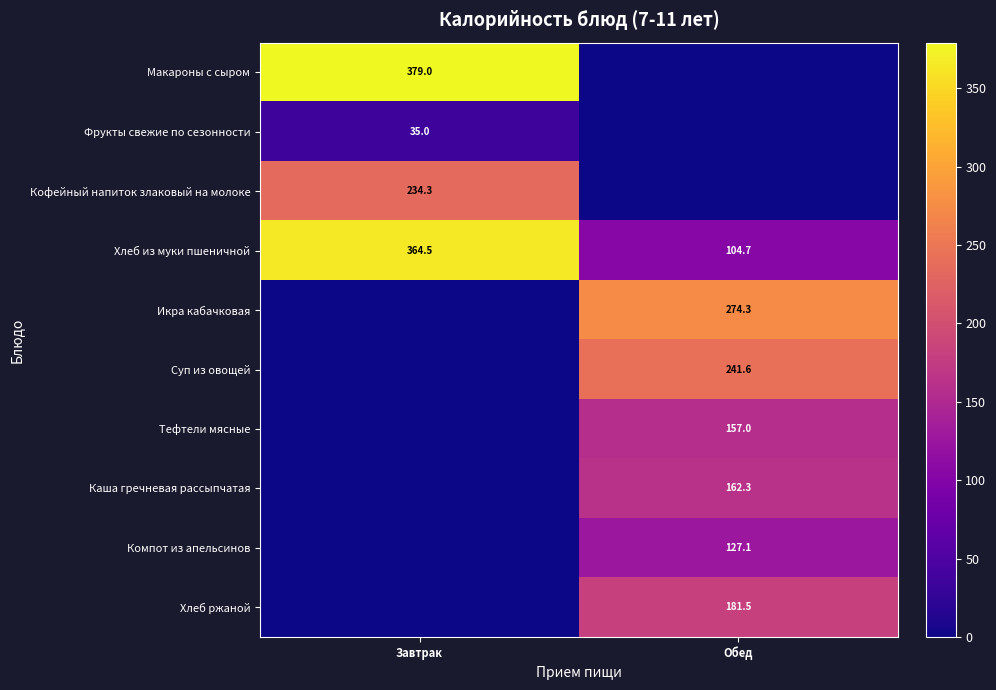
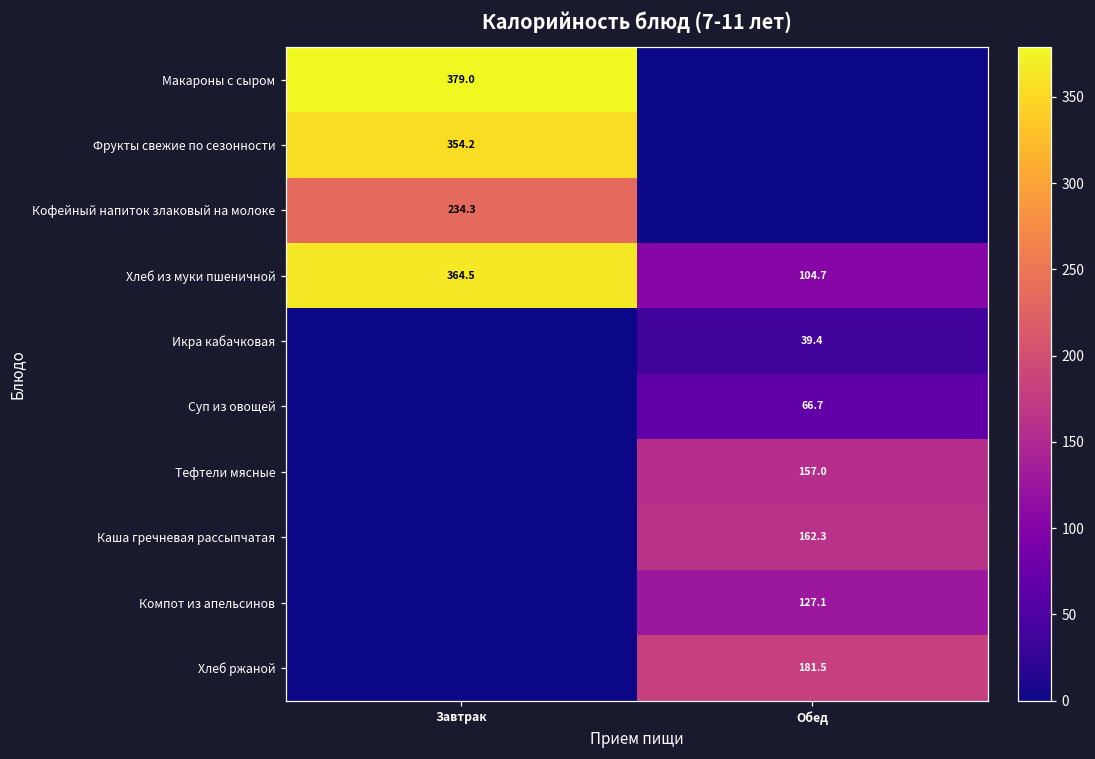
  {
    "Макароны с сыром": {
      "Завтрак": 379.0
    },
    "Фрукты свежие по сезонности": {
-     "Завтрак": 35.0
+     "Завтрак": 354.2
    },
    "Кофейный напиток злаковый на молоке": {
      "Завтрак": 234.3
    },
    "Хлеб из муки пшеничной": {
      "Завтрак": 364.5,
      "Обед": 104.7
    },
    "Икра кабачковая": {
-     "Обед": 274.3
+     "Обед": 39.4
    },
    "Суп из овощей": {
-     "Обед": 241.6
+     "Обед": 66.7
    },
    "Тефтели мясные": {
      "Обед": 157.0
    },
    "Каша гречневая рассыпчатая": {
      "Обед": 162.3
    },
    "Компот из апельсинов": {
      "Обед": 127.1
    },
    "Хлеб ржаной": {
      "Обед": 181.5
    }
  }
